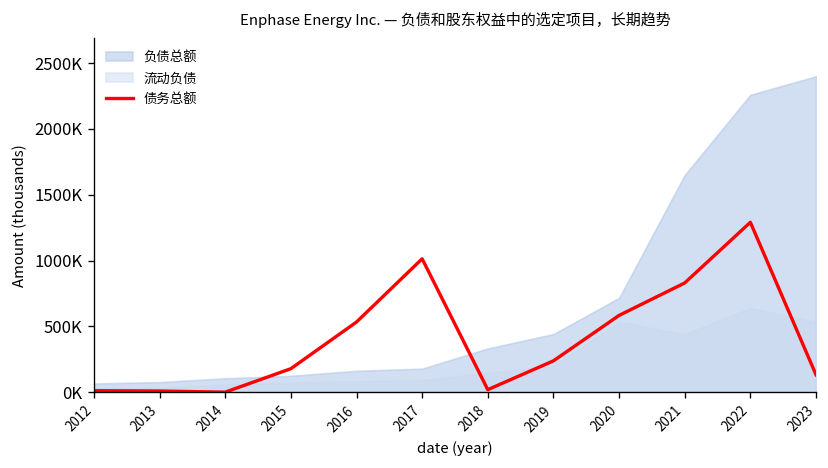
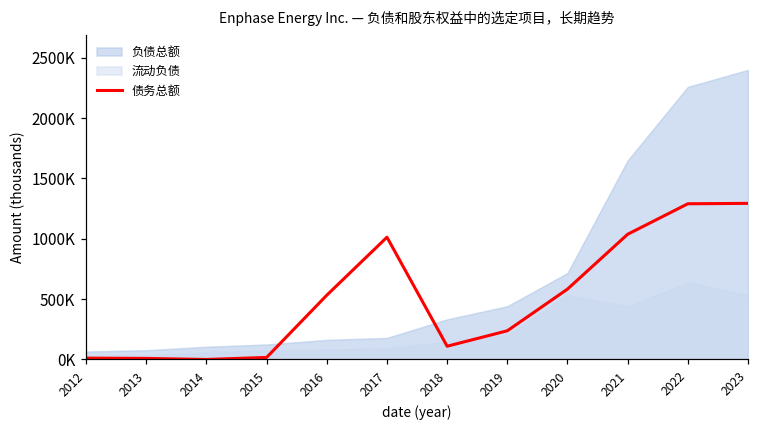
  {
    "债务总额": {
      "2013": 10000,
      "2014": 0,
-     "2015": 180000,
+     "2015": 20000,
      "2016": 530000,
      "2017": 1010000,
-     "2018": 20000,
+     "2018": 110000,
      "2019": 240000,
      "2020": 580000,
-     "2021": 830000,
+     "2021": 1040000,
      "2022": 1290000,
-     "2023": 130000
+     "2023": 1290000
    }
  }
